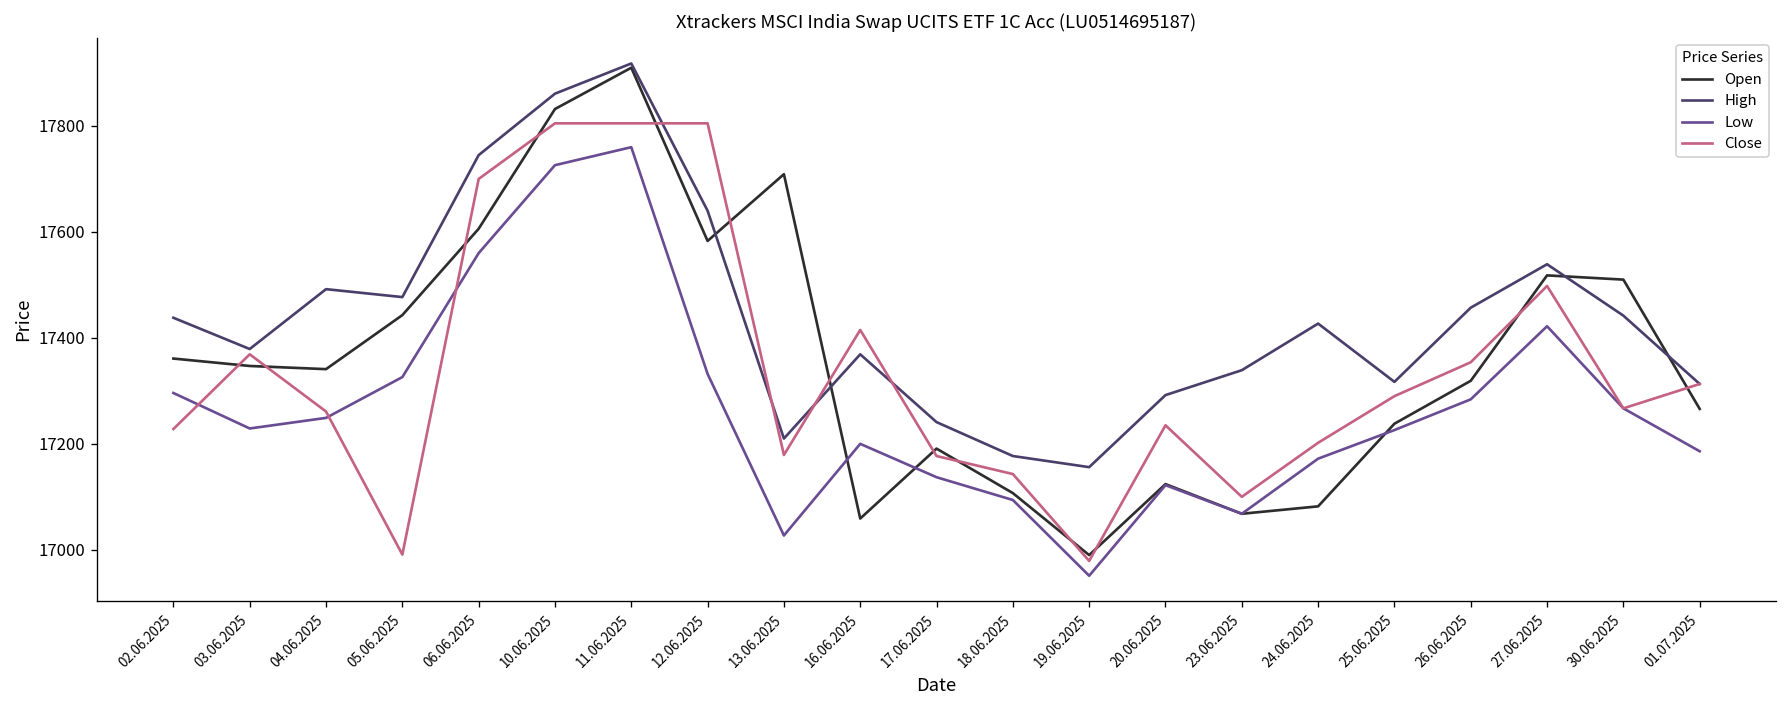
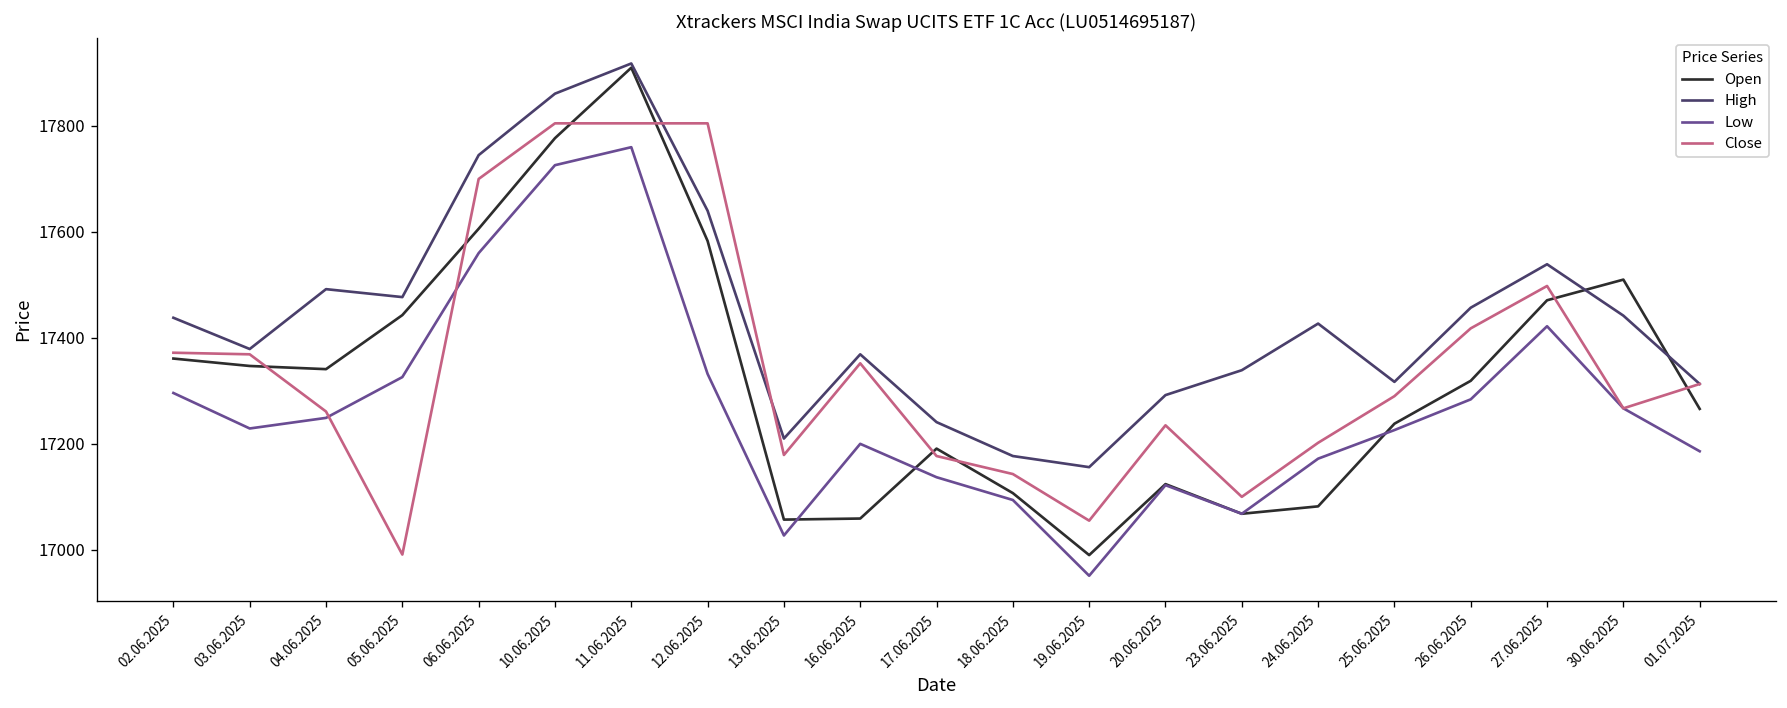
  {
    "Open": {
      "02.06.2025": 17360,
      "03.06.2025": 17350,
      "04.06.2025": 17340,
      "05.06.2025": 17440,
      "06.06.2025": 17610,
-     "10.06.2025": 17830,
+     "10.06.2025": 17780,
      "11.06.2025": 17910,
      "12.06.2025": 17580,
-     "13.06.2025": 17710,
+     "13.06.2025": 17060,
      "16.06.2025": 17060,
      "17.06.2025": 17190,
      "18.06.2025": 17110,
      "19.06.2025": 16990,
      "24.06.2025": 17080,
      "25.06.2025": 17240,
      "26.06.2025": 17320,
-     "27.06.2025": 17520,
+     "27.06.2025": 17470,
      "30.06.2025": 17510,
      "01.07.2025": 17270
    },
    "Close": {
-     "02.06.2025": 17230,
+     "02.06.2025": 17370,
      "03.06.2025": 17370,
      "04.06.2025": 17260,
      "05.06.2025": 16990,
      "06.06.2025": 17700,
      "10.06.2025": 17810,
      "11.06.2025": 17810,
      "12.06.2025": 17810,
      "13.06.2025": 17180,
-     "16.06.2025": 17420,
+     "16.06.2025": 17350,
      "17.06.2025": 17180,
      "18.06.2025": 17140,
-     "19.06.2025": 16980,
+     "19.06.2025": 17060,
      "20.06.2025": 17240,
      "23.06.2025": 17100,
      "24.06.2025": 17200,
      "25.06.2025": 17290,
-     "26.06.2025": 17350,
+     "26.06.2025": 17420,
      "27.06.2025": 17500
    }
  }
